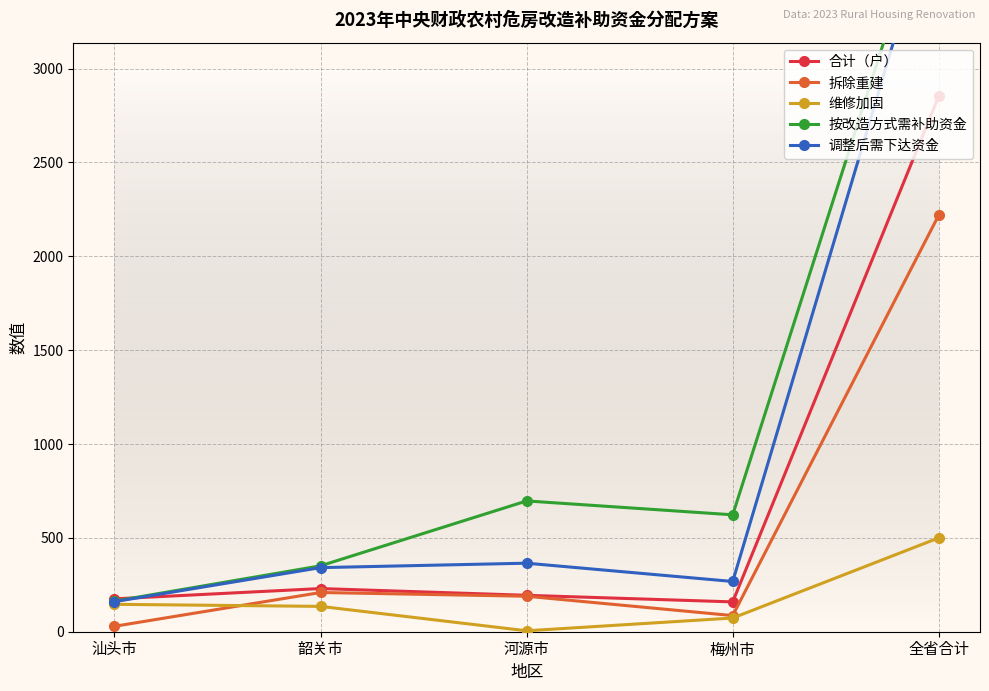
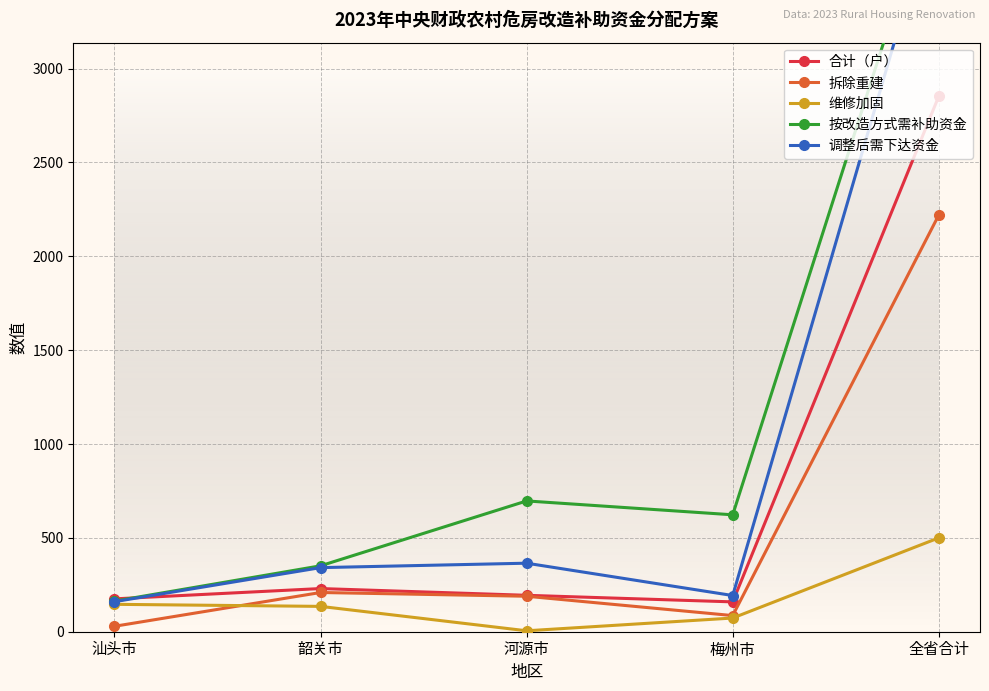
  {
    "维修加固": {
      "汕头市": 150,
      "韶关市": 140,
      "河源市": 10,
      "全省合计": 500
    },
    "按改造方式需补助资金": {
      "河源市": 700,
      "梅州市": 620
    },
    "调整后需下达资金": {
      "河源市": 370,
-     "梅州市": 270
+     "梅州市": 190
    }
  }
